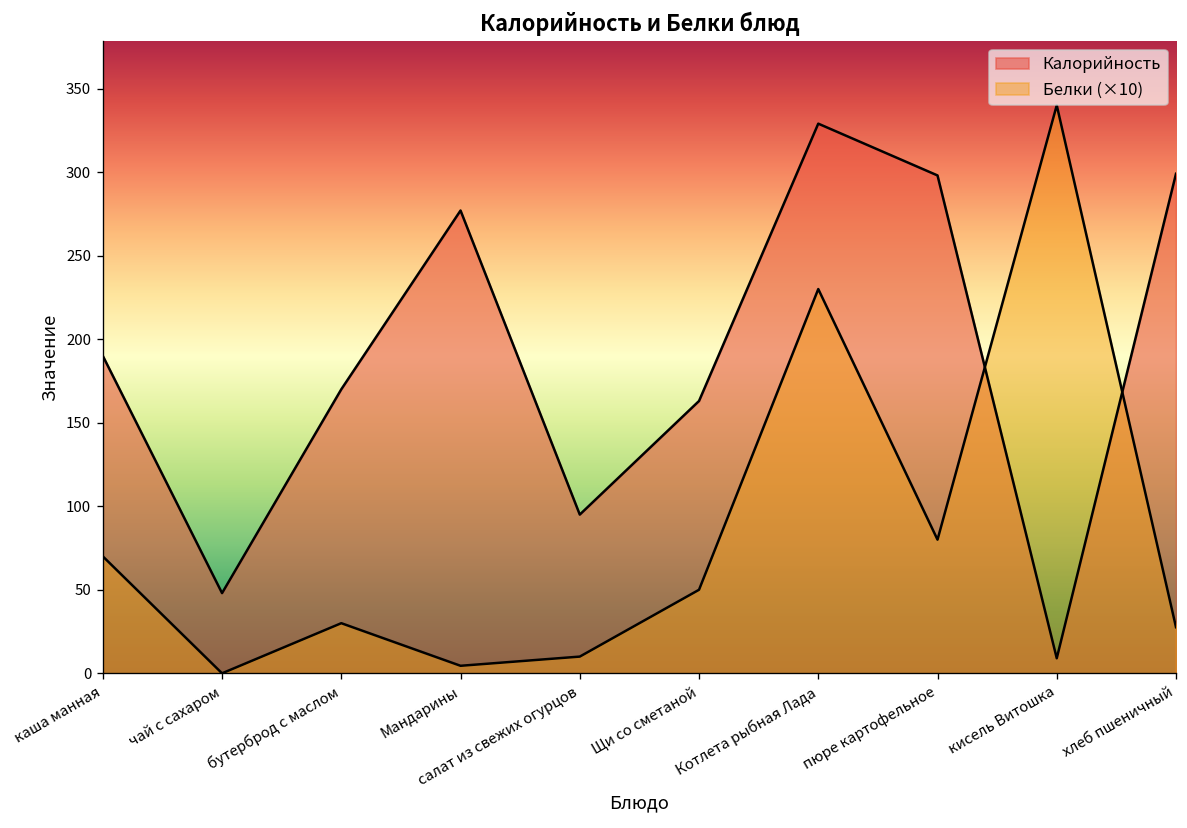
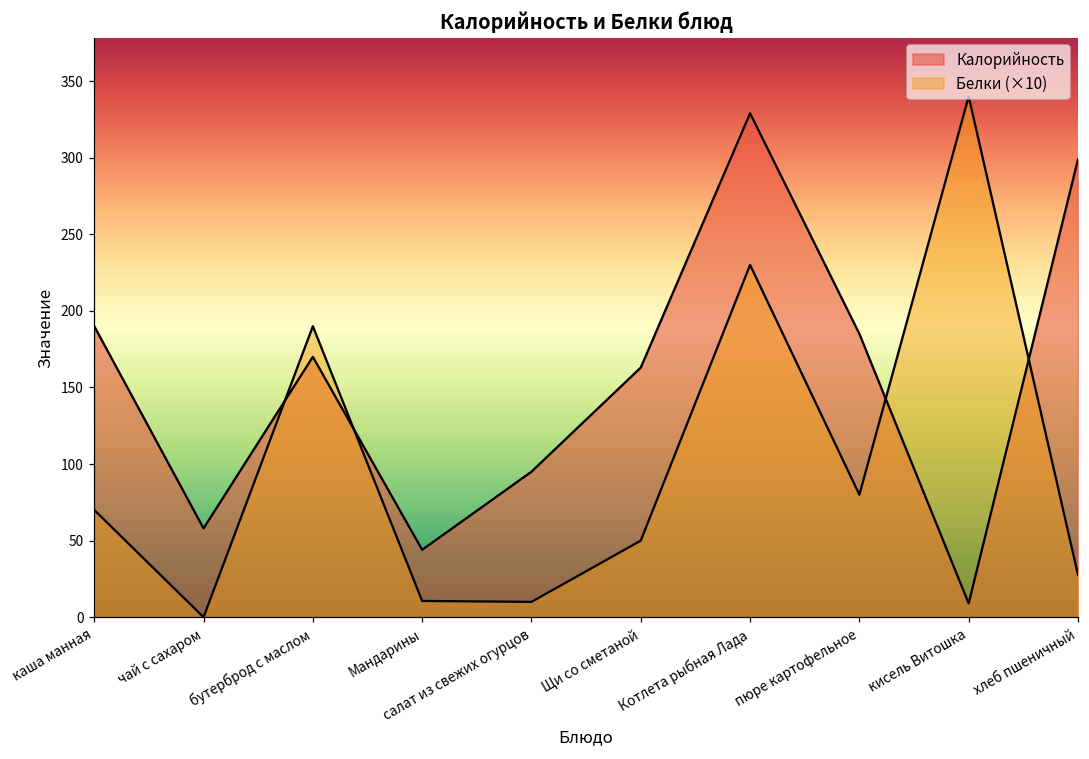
  {
    "Калорийность": {
      "каша манная": 190,
-     "чай с сахаром": 48,
+     "чай с сахаром": 58,
      "бутерброд с маслом": 170,
-     "Мандарины": 277,
+     "Мандарины": 44,
      "салат из свежих огурцов": 95,
      "Щи со сметаной": 163,
      "Котлета рыбная Лада": 329,
-     "пюре картофельное": 298,
+     "пюре картофельное": 185,
      "кисель Витошка": 9,
      "хлеб пшеничный": 299
    },
    "Белки (×10)": {
      "каша манная": 70,
      "чай с сахаром": 0,
-     "бутерброд с маслом": 30,
-     "Мандарины": 5,
+     "бутерброд с маслом": 190,
+     "Мандарины": 11,
      "салат из свежих огурцов": 10,
      "Щи со сметаной": 50,
      "Котлета рыбная Лада": 230,
      "пюре картофельное": 80,
      "хлеб пшеничный": 28
    }
  }
